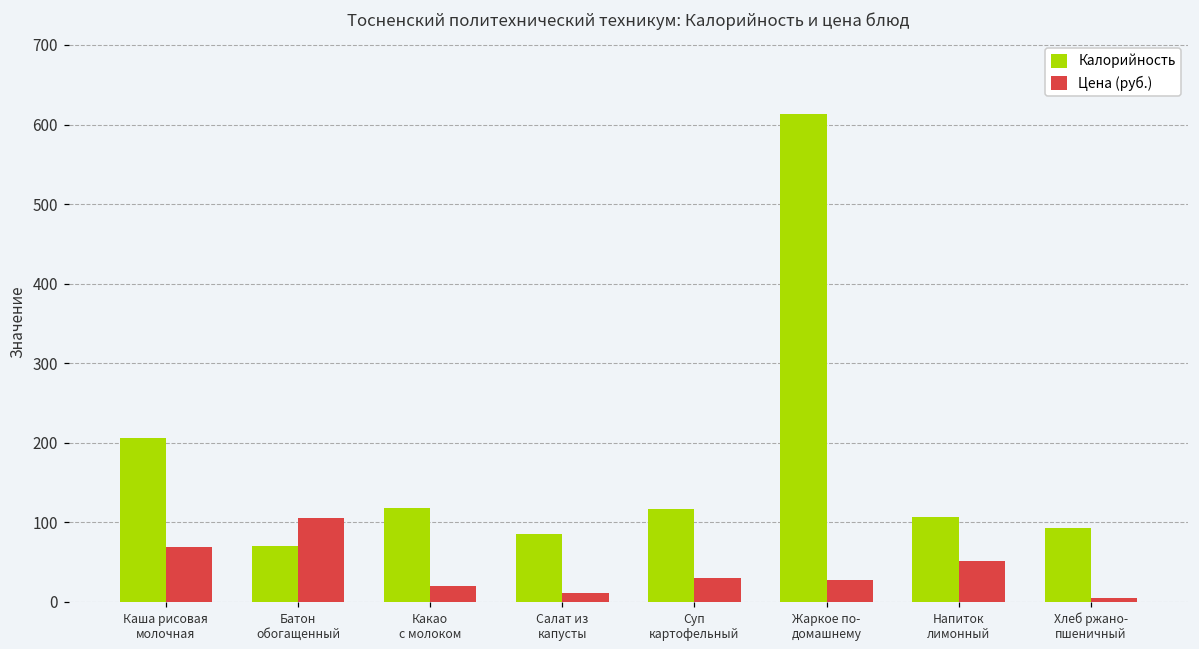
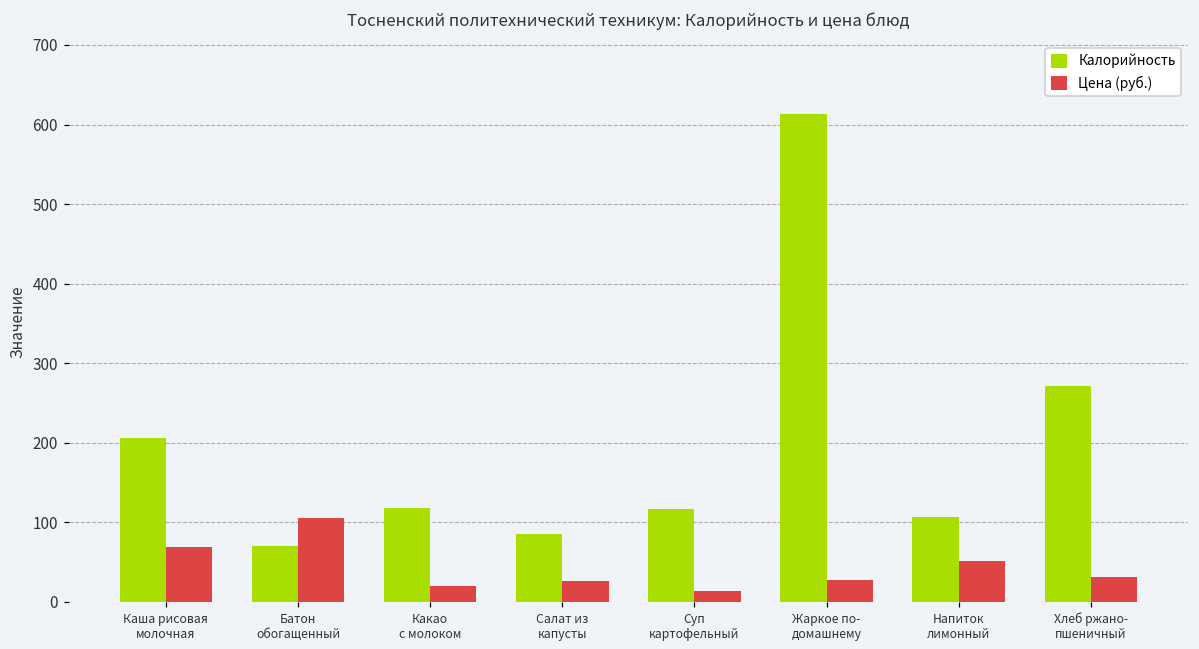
  {
    "Калорийность": {
      "Каша рисовая молочная": 210,
      "Батон обогащенный": 70,
      "Какао с молоком": 120,
      "Салат из капусты": 90,
      "Суп картофельный": 120,
      "Жаркое по- домашнему": 610,
      "Напиток лимонный": 110,
-     "Хлеб ржано- пшеничный": 90
+     "Хлеб ржано- пшеничный": 270
    },
    "Цена (руб.)": {
      "Каша рисовая молочная": 70,
      "Батон обогащенный": 110,
      "Какао с молоком": 20,
-     "Салат из капусты": 10,
-     "Суп картофельный": 30,
+     "Салат из капусты": 30,
+     "Суп картофельный": 10,
      "Жаркое по- домашнему": 30,
      "Напиток лимонный": 50,
-     "Хлеб ржано- пшеничный": 10
+     "Хлеб ржано- пшеничный": 30
    }
  }
